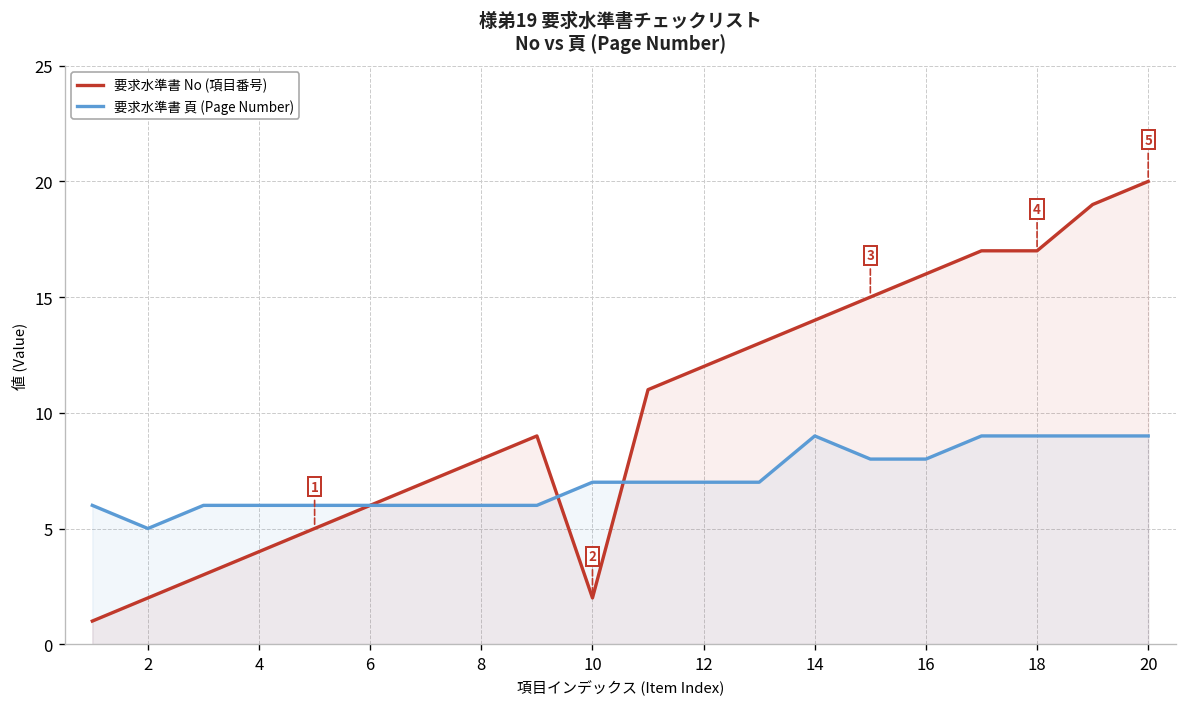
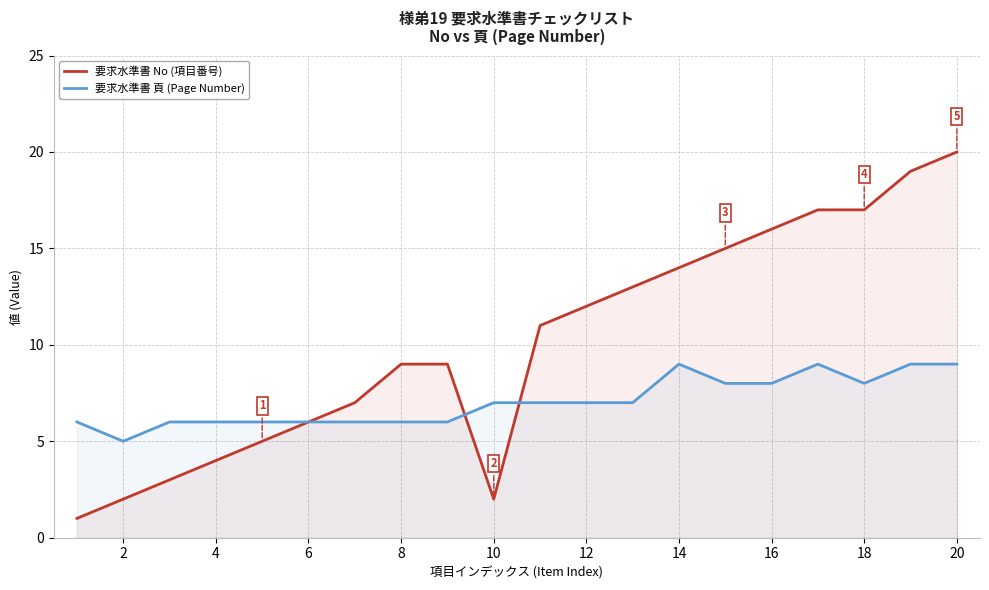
  {
    "要求水準書 No (項目番号)": {
      "2": 2,
      "4": 4,
-     "8": 8,
+     "8": 9,
      "12": 12,
      "14": 14,
      "16": 16
    },
    "要求水準書 頁 (Page Number)": {
      "2": 5,
      "4": 6,
      "8": 6,
      "10": 7,
      "12": 7,
      "14": 9,
      "16": 8,
-     "18": 9,
+     "18": 8,
      "20": 9
    }
  }
